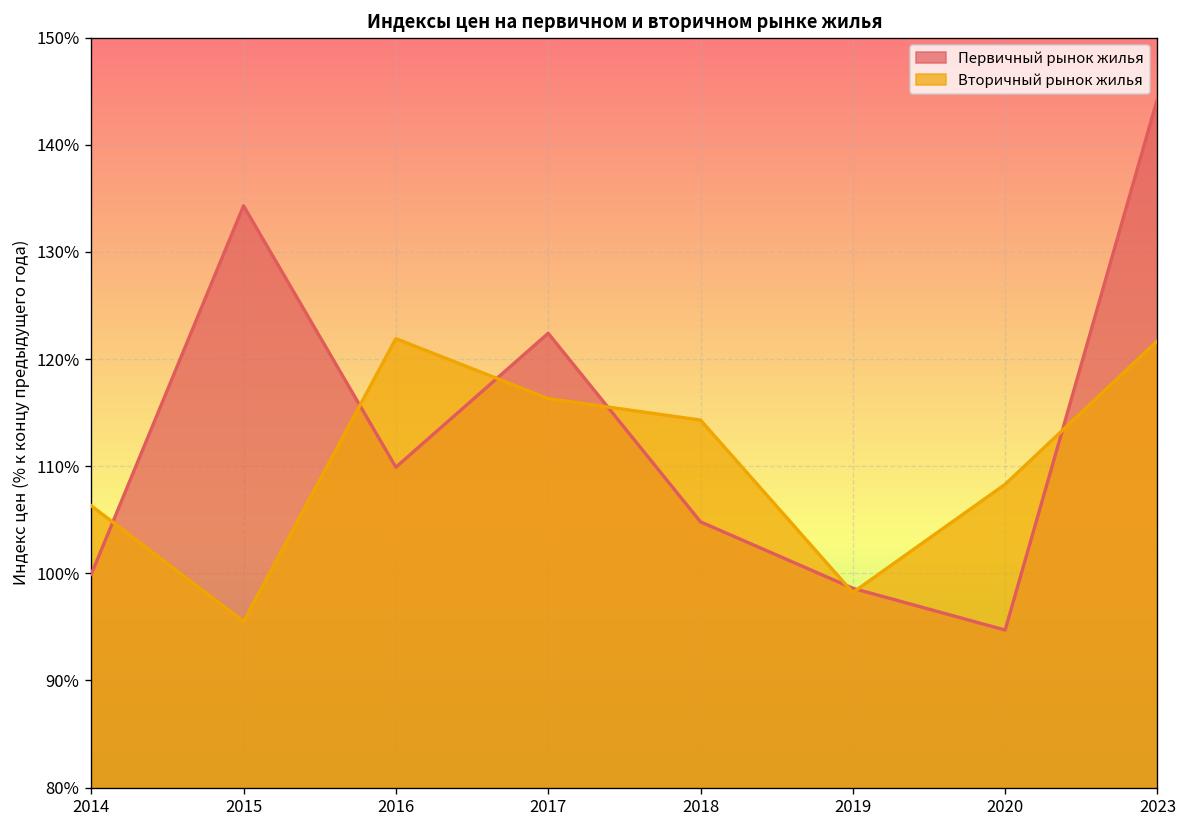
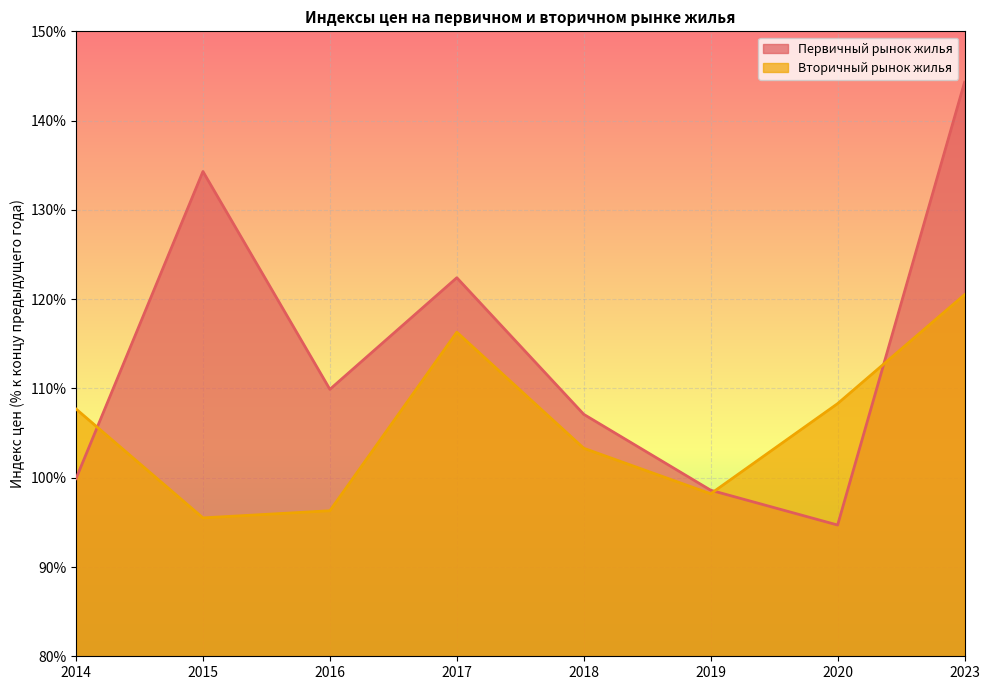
  {
    "Первичный рынок жилья": {
      "2014": "100%",
      "2015": "134%",
      "2016": "110%",
      "2017": "122%",
-     "2018": "105%",
+     "2018": "107%",
      "2019": "99%",
      "2020": "95%",
      "2023": "144%"
    },
    "Вторичный рынок жилья": {
-     "2014": "106%",
+     "2014": "108%",
      "2015": "96%",
-     "2016": "122%",
+     "2016": "96%",
      "2017": "116%",
-     "2018": "114%",
+     "2018": "103%",
      "2019": "98%",
      "2020": "108%",
-     "2023": "122%"
+     "2023": "121%"
    }
  }
